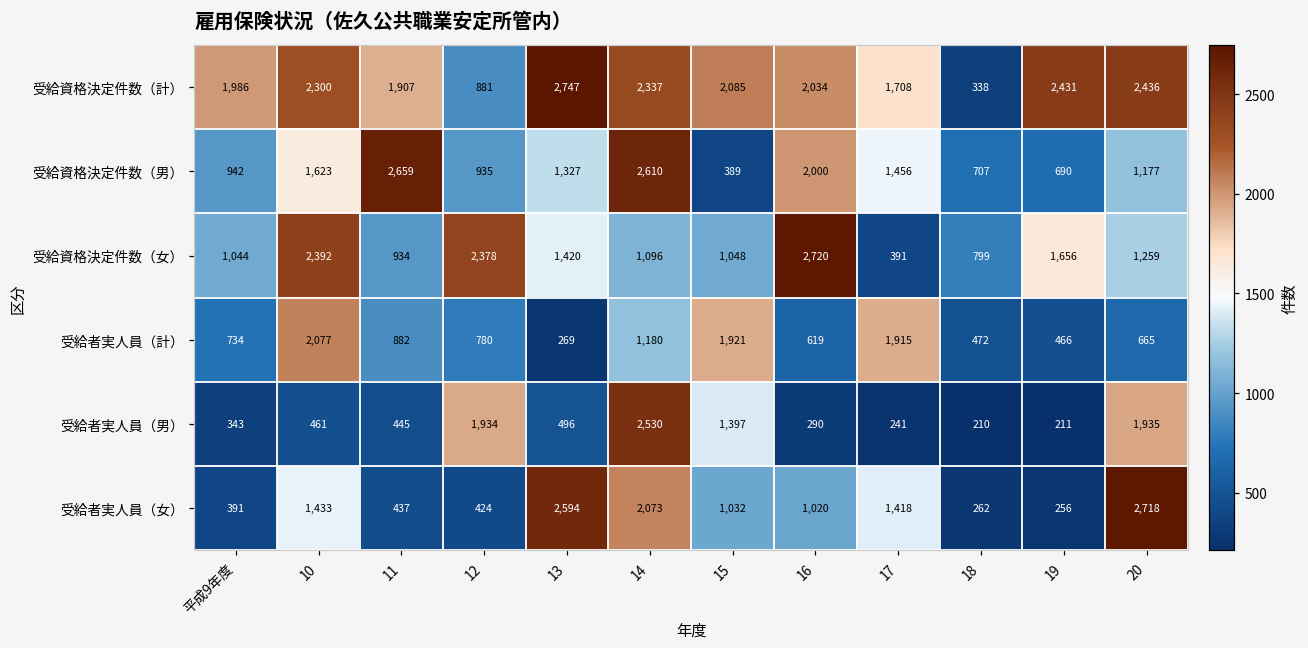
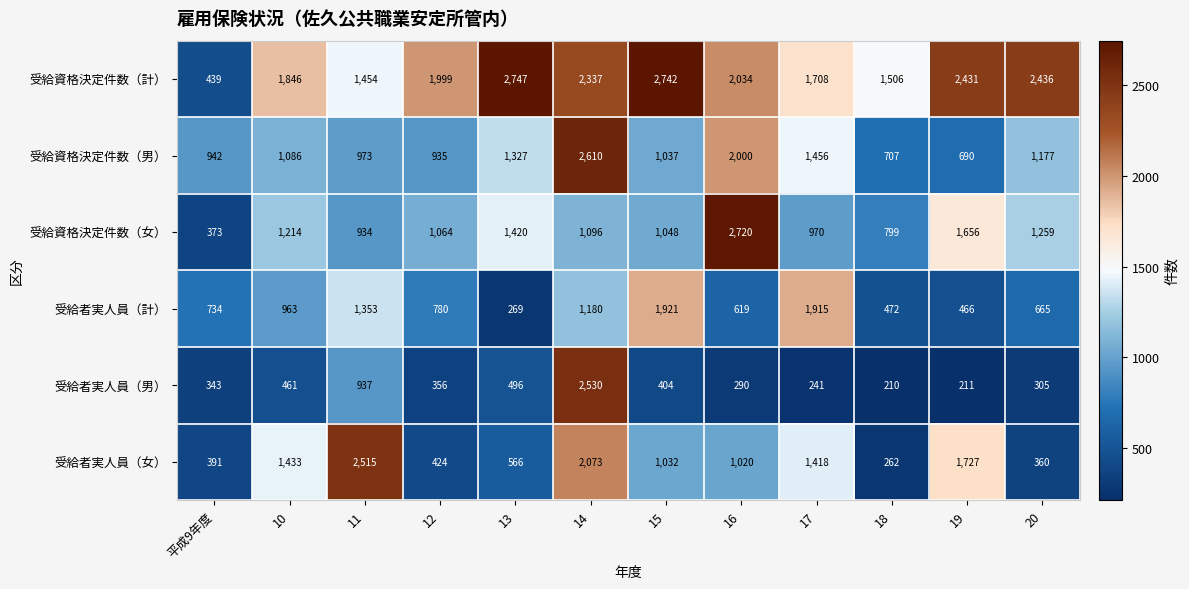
  {
    "受給資格決定件数（計）": {
-     "平成9年度": "1,986",
-     "10": "2,300",
-     "11": "1,907",
-     "12": "881",
+     "平成9年度": "439",
+     "10": "1,846",
+     "11": "1,454",
+     "12": "1,999",
      "13": "2,747",
      "14": "2,337",
-     "15": "2,085",
+     "15": "2,742",
      "16": "2,034",
      "17": "1,708",
-     "18": "338",
+     "18": "1,506",
      "19": "2,431",
      "20": "2,436"
    },
    "受給資格決定件数（男）": {
      "平成9年度": "942",
-     "10": "1,623",
-     "11": "2,659",
+     "10": "1,086",
+     "11": "973",
      "12": "935",
      "13": "1,327",
      "14": "2,610",
-     "15": "389",
+     "15": "1,037",
      "16": "2,000",
      "17": "1,456",
      "18": "707",
      "19": "690",
      "20": "1,177"
    },
    "受給資格決定件数（女）": {
-     "平成9年度": "1,044",
-     "10": "2,392",
+     "平成9年度": "373",
+     "10": "1,214",
      "11": "934",
-     "12": "2,378",
+     "12": "1,064",
      "13": "1,420",
      "14": "1,096",
      "15": "1,048",
      "16": "2,720",
-     "17": "391",
+     "17": "970",
      "18": "799",
      "19": "1,656",
      "20": "1,259"
    },
    "受給者実人員（計）": {
      "平成9年度": "734",
-     "10": "2,077",
-     "11": "882",
+     "10": "963",
+     "11": "1,353",
      "12": "780",
      "13": "269",
      "14": "1,180",
      "15": "1,921",
      "16": "619",
      "17": "1,915",
      "18": "472",
      "19": "466",
      "20": "665"
    },
    "受給者実人員（男）": {
      "平成9年度": "343",
      "10": "461",
-     "11": "445",
-     "12": "1,934",
+     "11": "937",
+     "12": "356",
      "13": "496",
      "14": "2,530",
-     "15": "1,397",
+     "15": "404",
      "16": "290",
      "17": "241",
      "18": "210",
      "19": "211",
-     "20": "1,935"
+     "20": "305"
    },
    "受給者実人員（女）": {
      "平成9年度": "391",
      "10": "1,433",
-     "11": "437",
+     "11": "2,515",
      "12": "424",
-     "13": "2,594",
+     "13": "566",
      "14": "2,073",
      "15": "1,032",
      "16": "1,020",
      "17": "1,418",
      "18": "262",
-     "19": "256",
-     "20": "2,718"
+     "19": "1,727",
+     "20": "360"
    }
  }
